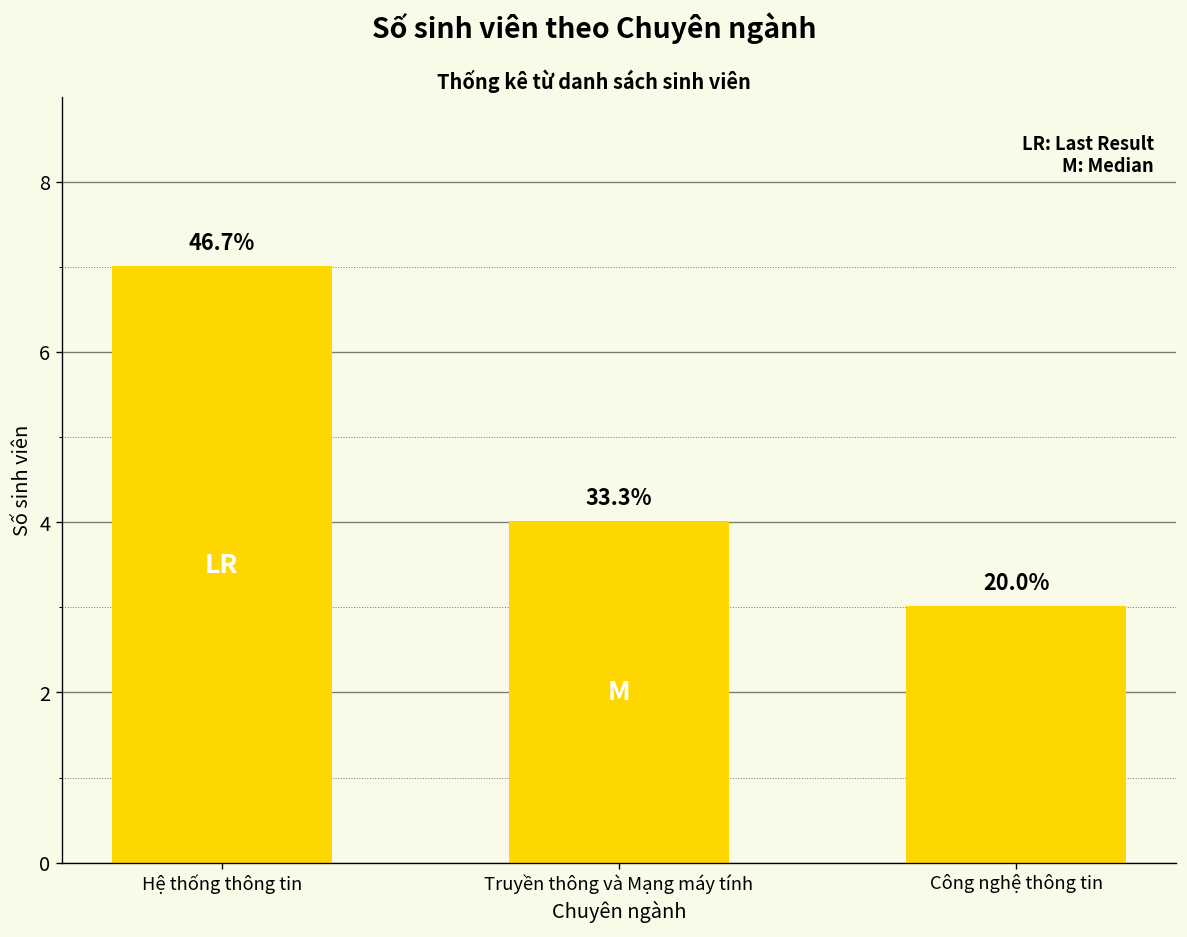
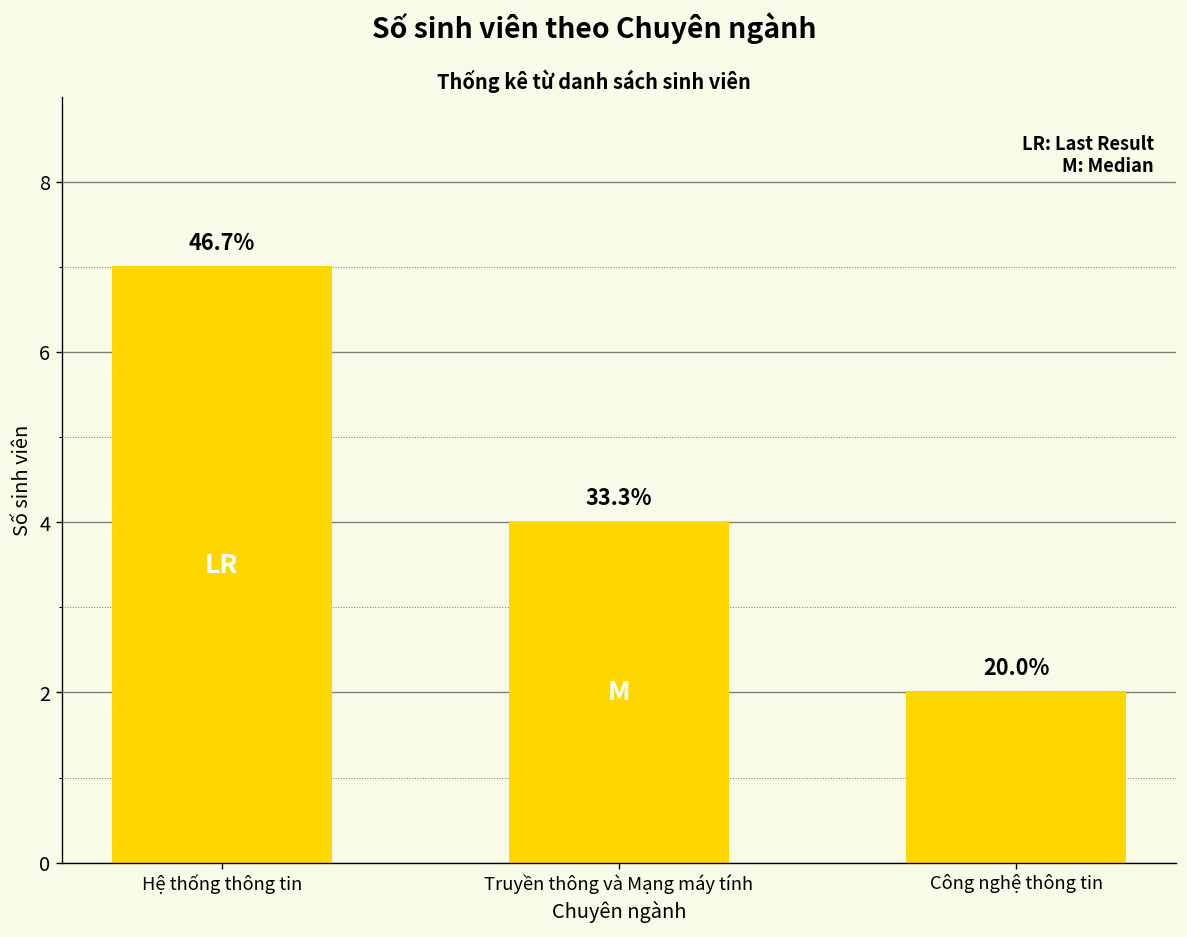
  {
-   "Công nghệ thông tin": 3
+   "Công nghệ thông tin": 2
  }
